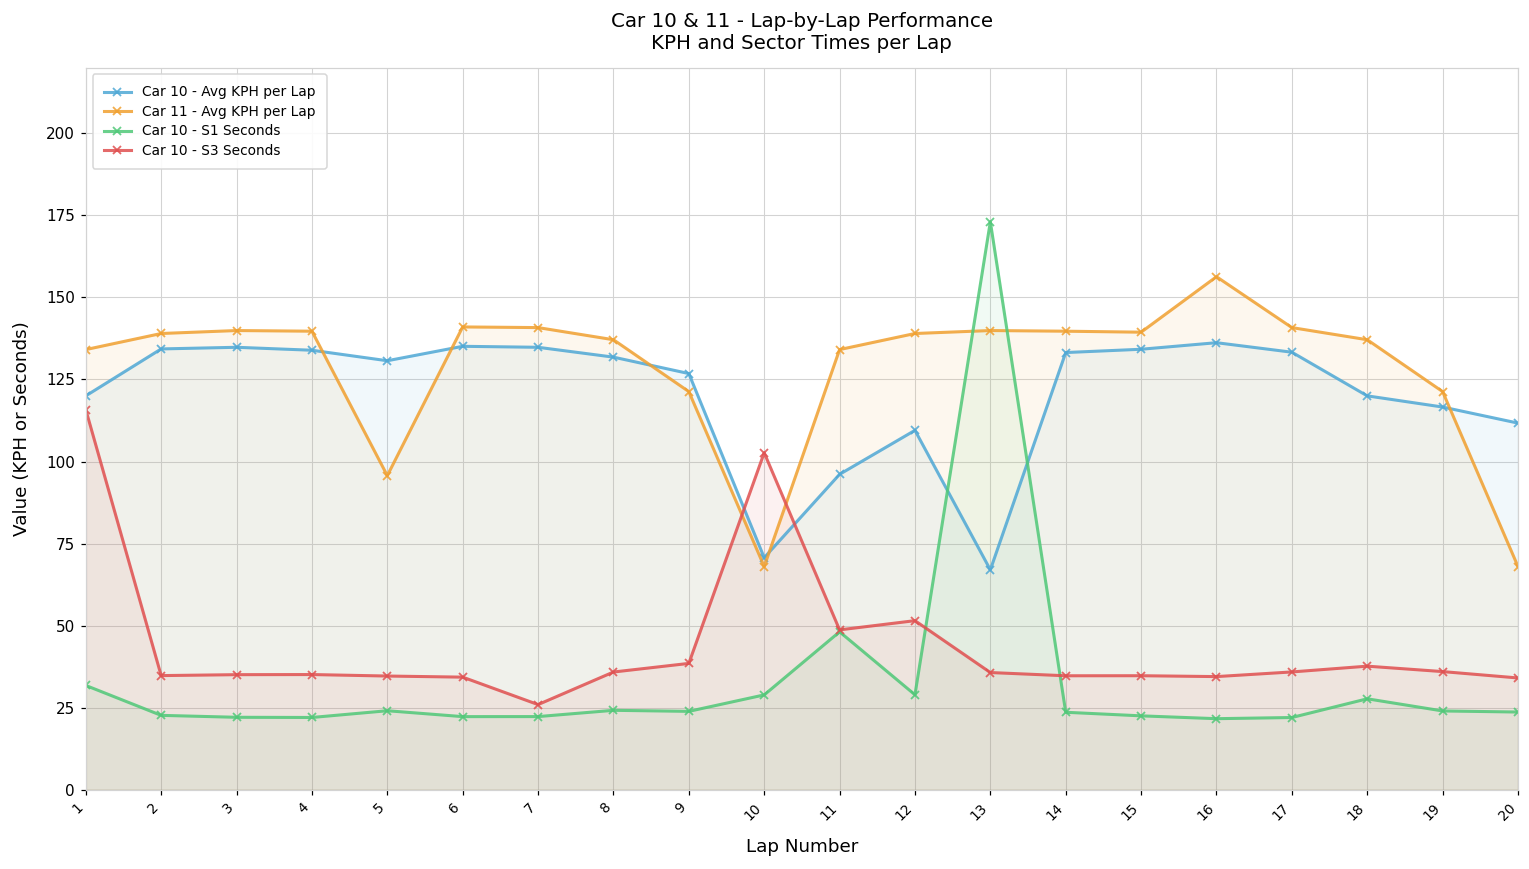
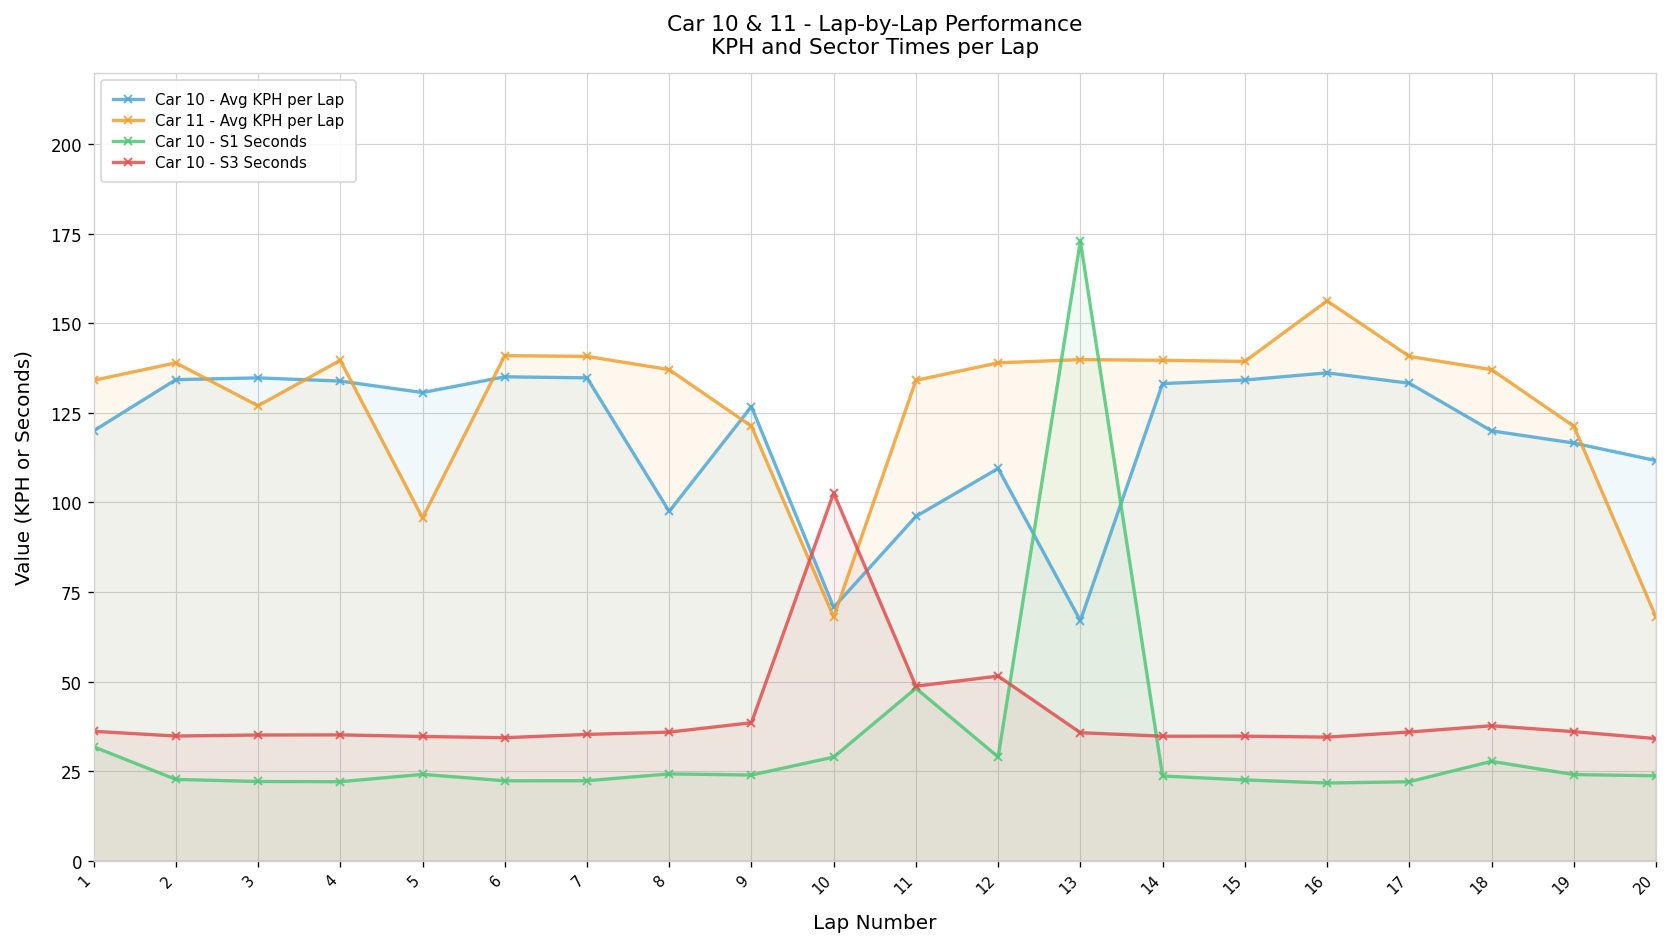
  {
    "Car 10 - Avg KPH per Lap": {
      "1": 120,
      "2": 134,
      "3": 135,
      "4": 134,
      "5": 131,
      "6": 135,
      "7": 135,
-     "8": 132,
+     "8": 98,
      "9": 127,
      "10": 71,
      "11": 96,
      "12": 110,
      "13": 67,
      "14": 133,
      "15": 134,
      "16": 136,
      "17": 133,
      "18": 120,
      "19": 117,
      "20": 112
    },
    "Car 11 - Avg KPH per Lap": {
      "1": 134,
      "2": 139,
-     "3": 140,
+     "3": 127,
      "4": 140,
      "5": 96,
      "6": 141,
      "7": 141,
      "8": 137,
      "9": 121,
      "10": 68,
      "11": 134,
      "12": 139,
      "13": 140,
      "14": 140,
      "15": 139,
      "16": 156,
      "17": 141,
      "18": 137,
      "19": 121,
      "20": 68
    },
    "Car 10 - S1 Seconds": {
      "1": 32,
      "2": 23,
      "3": 22,
      "4": 22,
      "5": 24,
      "6": 22,
      "7": 22,
      "8": 24,
      "9": 24,
      "10": 29,
      "12": 29,
      "13": 173,
      "14": 24,
      "15": 23,
      "16": 22,
      "17": 22,
      "18": 28,
      "19": 24,
      "20": 24
    },
    "Car 10 - S3 Seconds": {
-     "1": 116,
+     "1": 36,
      "2": 35,
      "3": 35,
      "4": 35,
      "5": 35,
      "6": 34,
-     "7": 26,
+     "7": 35,
      "8": 36,
      "9": 38,
      "10": 103,
      "12": 52,
      "13": 36,
      "14": 35,
      "15": 35,
      "16": 34,
      "17": 36,
      "18": 38,
      "19": 36,
      "20": 34
    }
  }
